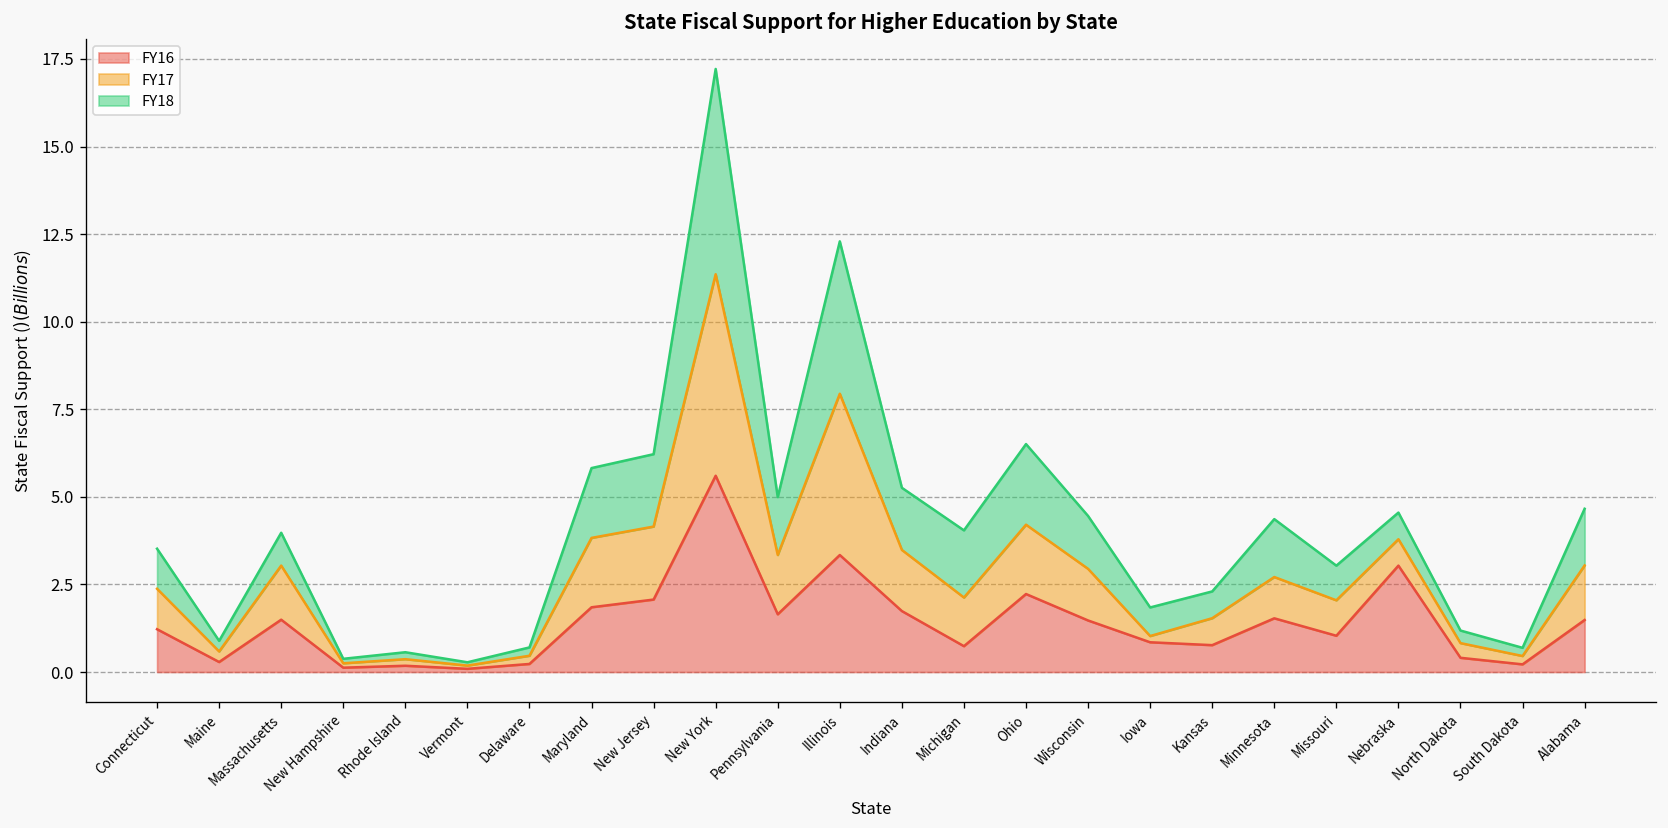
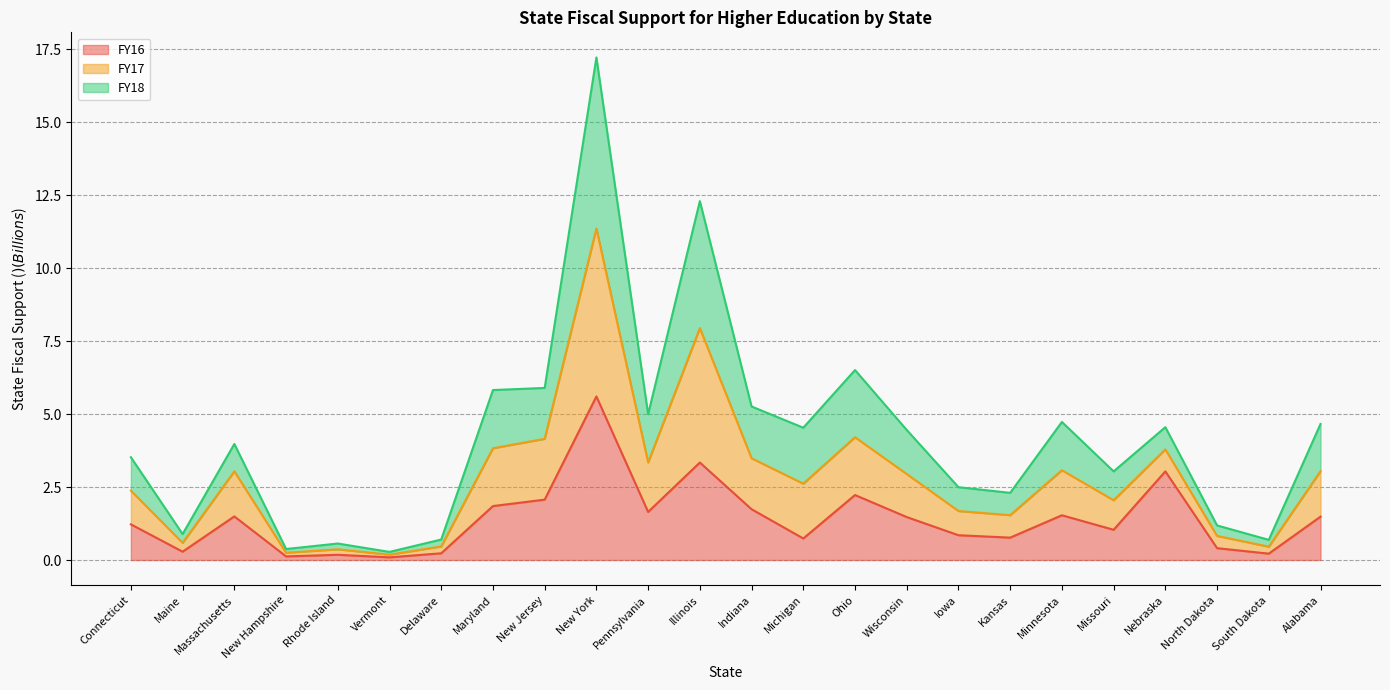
  {
    "FY16": {
      "Connecticut": 1.2,
      "Maine": 0.3,
      "Massachusetts": 1.5,
      "New Hampshire": 0.1,
      "Rhode Island": 0.2,
      "Vermont": 0.1,
      "Delaware": 0.2,
      "Maryland": 1.8,
      "New Jersey": 2.1,
      "New York": 5.6,
      "Pennsylvania": 1.6,
      "Illinois": 3.3,
      "Indiana": 1.7,
      "Michigan": 0.7,
      "Ohio": 2.2,
      "Wisconsin": 1.5,
      "Iowa": 0.8,
      "Kansas": 0.8,
      "Minnesota": 1.5,
      "Missouri": 1.0,
      "Nebraska": 3.0,
      "North Dakota": 0.4,
      "South Dakota": 0.2,
      "Alabama": 1.5
    },
    "FY17": {
      "Connecticut": 1.2,
      "Maine": 0.3,
      "Massachusetts": 1.5,
      "New Hampshire": 0.1,
      "Rhode Island": 0.2,
      "Vermont": 0.1,
      "Delaware": 0.2,
      "Maryland": 2.0,
      "New Jersey": 2.1,
      "New York": 5.8,
      "Pennsylvania": 1.7,
      "Illinois": 4.6,
      "Indiana": 1.7,
-     "Michigan": 1.4,
+     "Michigan": 1.9,
      "Ohio": 2.0,
      "Wisconsin": 1.5,
-     "Iowa": 0.2,
+     "Iowa": 0.8,
      "Kansas": 0.8,
-     "Minnesota": 1.2,
+     "Minnesota": 1.5,
      "Missouri": 1.0,
      "Nebraska": 0.8,
      "North Dakota": 0.4,
      "South Dakota": 0.2,
      "Alabama": 1.6
    },
    "FY18": {
      "Connecticut": 1.1,
      "Maine": 0.3,
      "Massachusetts": 0.9,
      "New Hampshire": 0.1,
      "Rhode Island": 0.2,
      "Vermont": 0.1,
      "Delaware": 0.2,
      "Maryland": 2.0,
-     "New Jersey": 2.1,
+     "New Jersey": 1.7,
      "New York": 5.9,
      "Pennsylvania": 1.7,
      "Illinois": 4.3,
      "Indiana": 1.8,
      "Michigan": 1.9,
      "Ohio": 2.3,
      "Wisconsin": 1.5,
      "Iowa": 0.8,
      "Kansas": 0.8,
      "Minnesota": 1.7,
      "Missouri": 1.0,
      "Nebraska": 0.8,
      "North Dakota": 0.4,
      "South Dakota": 0.2,
      "Alabama": 1.6
    }
  }
